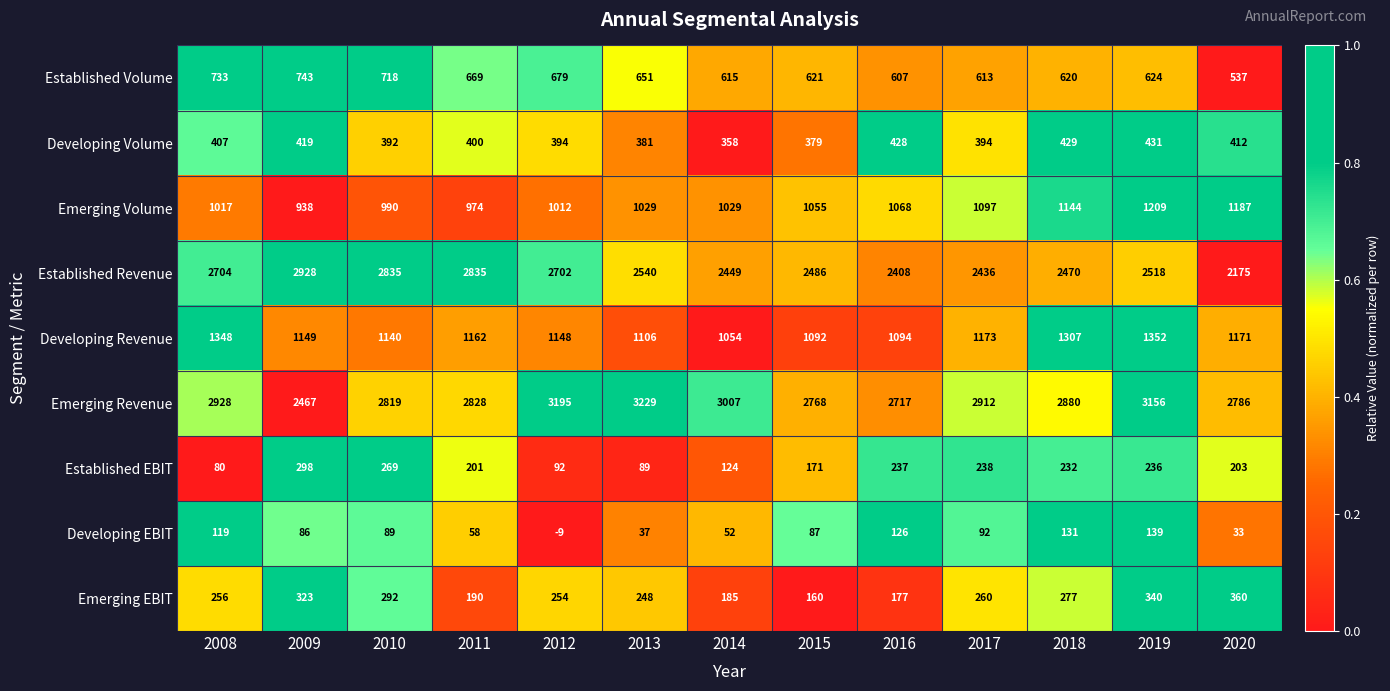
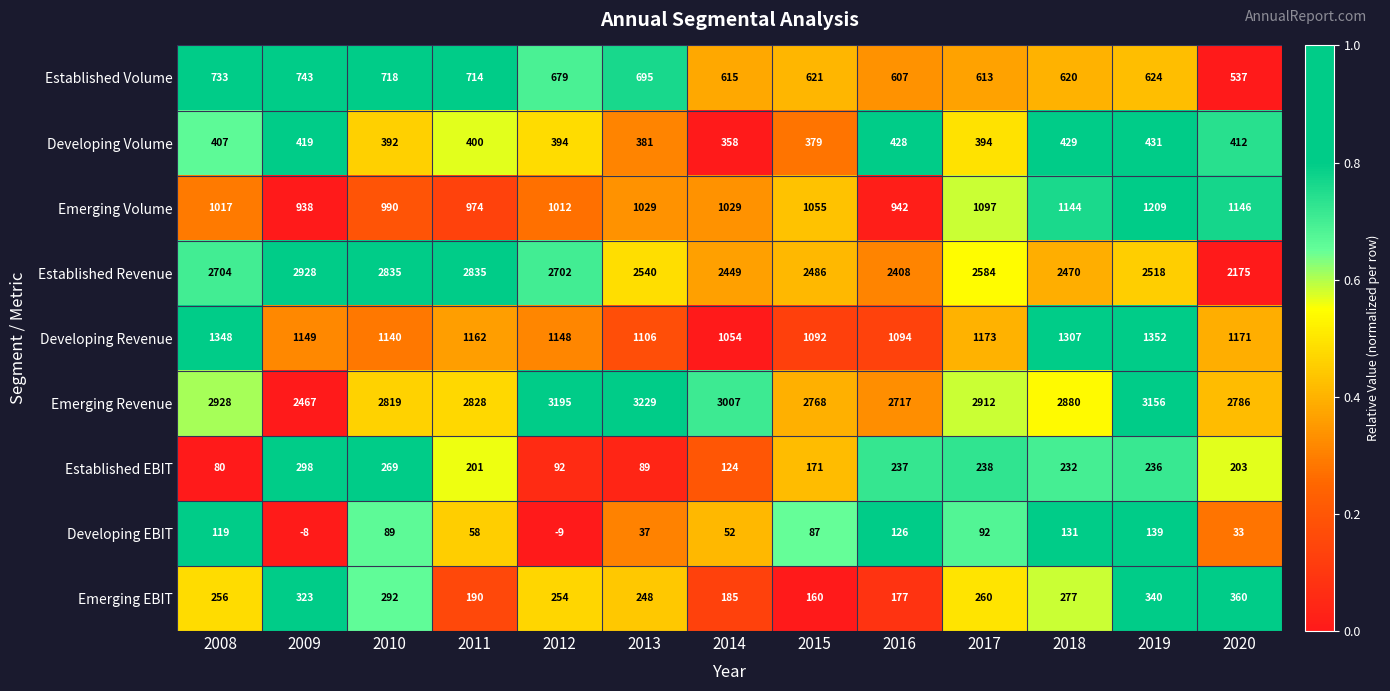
  {
    "Established Volume": {
      "2008": 733,
      "2009": 743,
      "2010": 718,
-     "2011": 669,
+     "2011": 714,
      "2012": 679,
-     "2013": 651,
+     "2013": 695,
      "2014": 615,
      "2015": 621,
      "2016": 607,
      "2017": 613,
      "2018": 620,
      "2019": 624,
      "2020": 537
    },
    "Developing Volume": {
      "2008": 407,
      "2009": 419,
      "2010": 392,
      "2011": 400,
      "2012": 394,
      "2013": 381,
      "2014": 358,
      "2015": 379,
      "2016": 428,
      "2017": 394,
      "2018": 429,
      "2019": 431,
      "2020": 412
    },
    "Emerging Volume": {
      "2008": 1017,
      "2009": 938,
      "2010": 990,
      "2011": 974,
      "2012": 1012,
      "2013": 1029,
      "2014": 1029,
      "2015": 1055,
-     "2016": 1068,
+     "2016": 942,
      "2017": 1097,
      "2018": 1144,
      "2019": 1209,
-     "2020": 1187
+     "2020": 1146
    },
    "Established Revenue": {
      "2008": 2704,
      "2009": 2928,
      "2010": 2835,
      "2011": 2835,
      "2012": 2702,
      "2013": 2540,
      "2014": 2449,
      "2015": 2486,
      "2016": 2408,
-     "2017": 2436,
+     "2017": 2584,
      "2018": 2470,
      "2019": 2518,
      "2020": 2175
    },
    "Developing Revenue": {
      "2008": 1348,
      "2009": 1149,
      "2010": 1140,
      "2011": 1162,
      "2012": 1148,
      "2013": 1106,
      "2014": 1054,
      "2015": 1092,
      "2016": 1094,
      "2017": 1173,
      "2018": 1307,
      "2019": 1352,
      "2020": 1171
    },
    "Emerging Revenue": {
      "2008": 2928,
      "2009": 2467,
      "2010": 2819,
      "2011": 2828,
      "2012": 3195,
      "2013": 3229,
      "2014": 3007,
      "2015": 2768,
      "2016": 2717,
      "2017": 2912,
      "2018": 2880,
      "2019": 3156,
      "2020": 2786
    },
    "Established EBIT": {
      "2008": 80,
      "2009": 298,
      "2010": 269,
      "2011": 201,
      "2012": 92,
      "2013": 89,
      "2014": 124,
      "2015": 171,
      "2016": 237,
      "2017": 238,
      "2018": 232,
      "2019": 236,
      "2020": 203
    },
    "Developing EBIT": {
      "2008": 119,
-     "2009": 86,
+     "2009": -8,
      "2010": 89,
      "2011": 58,
      "2012": -9,
      "2013": 37,
      "2014": 52,
      "2015": 87,
      "2016": 126,
      "2017": 92,
      "2018": 131,
      "2019": 139,
      "2020": 33
    },
    "Emerging EBIT": {
      "2008": 256,
      "2009": 323,
      "2010": 292,
      "2011": 190,
      "2012": 254,
      "2013": 248,
      "2014": 185,
      "2015": 160,
      "2016": 177,
      "2017": 260,
      "2018": 277,
      "2019": 340,
      "2020": 360
    }
  }
